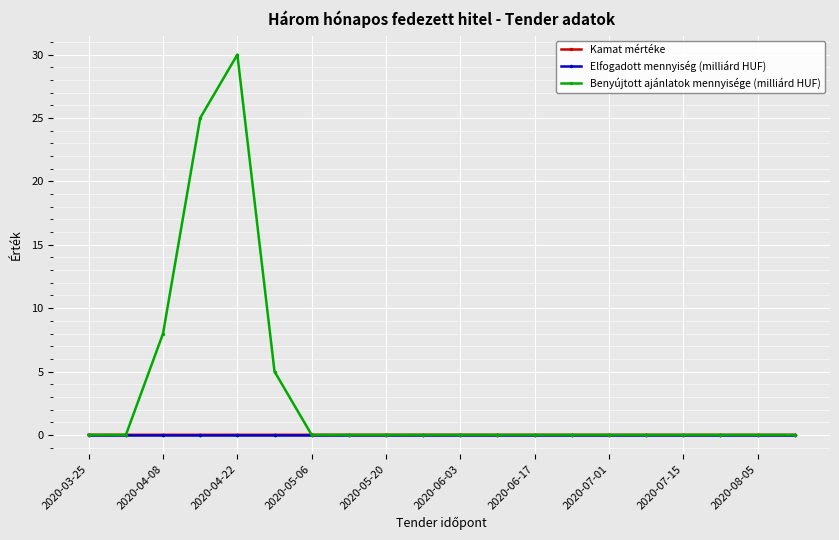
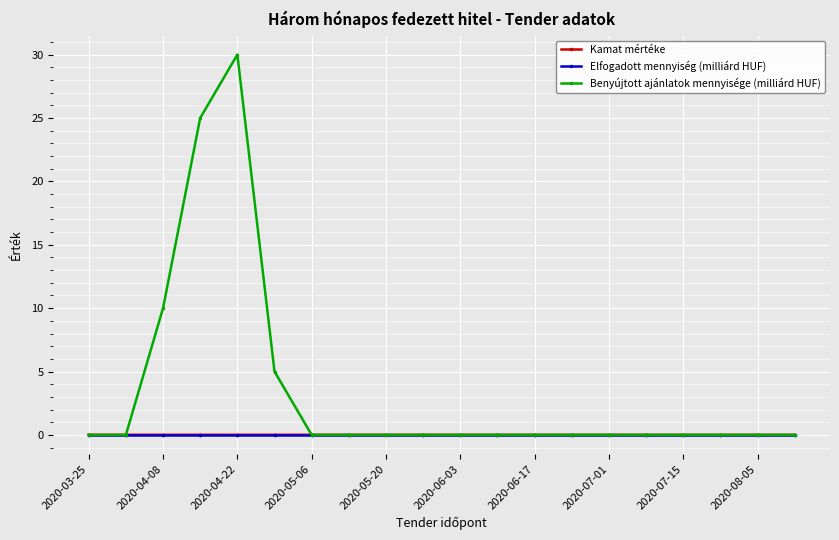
  {
    "Elfogadott mennyiség (milliárd HUF)": {
      "2020-04-08": 0,
      "2020-04-22": 0
    },
    "Benyújtott ajánlatok mennyisége (milliárd HUF)": {
-     "2020-04-08": 8,
+     "2020-04-08": 10,
      "2020-04-22": 30
    }
  }
